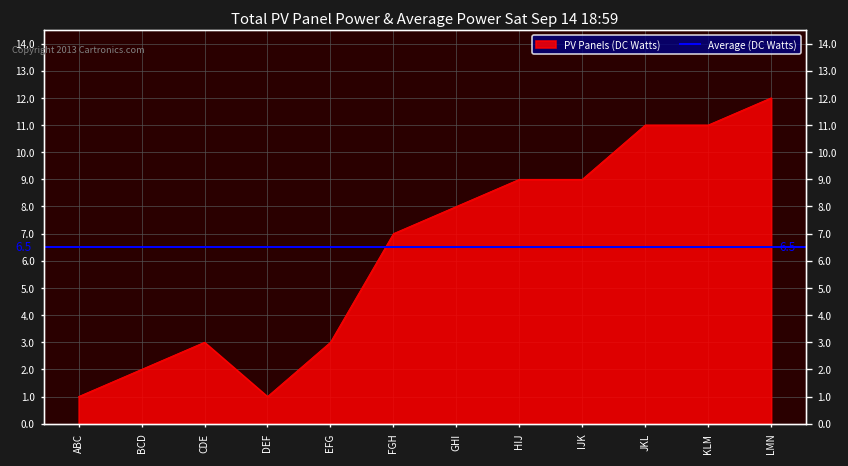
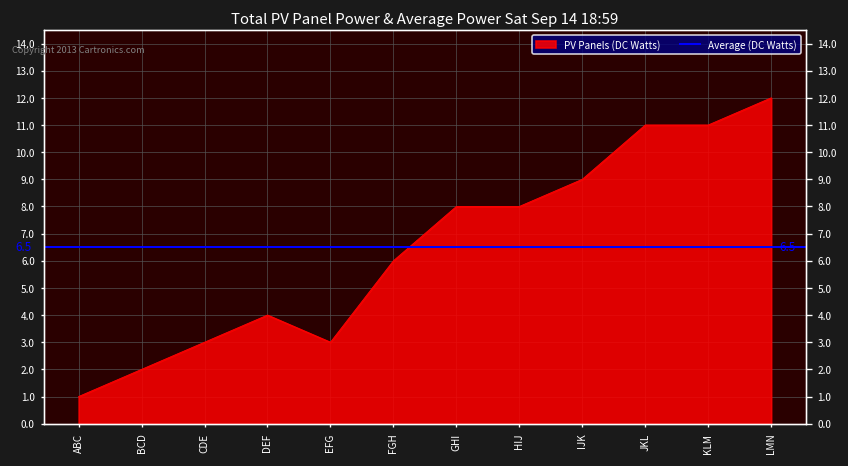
  {
    "ABC": 1,
    "BCD": 2,
    "CDE": 3,
-   "DEF": 1,
+   "DEF": 4,
    "EFG": 3,
-   "FGH": 7,
+   "FGH": 6,
    "GHI": 8,
-   "HIJ": 9,
+   "HIJ": 8,
    "IJK": 9,
    "JKL": 11,
    "KLM": 11,
    "LMN": 12
  }
